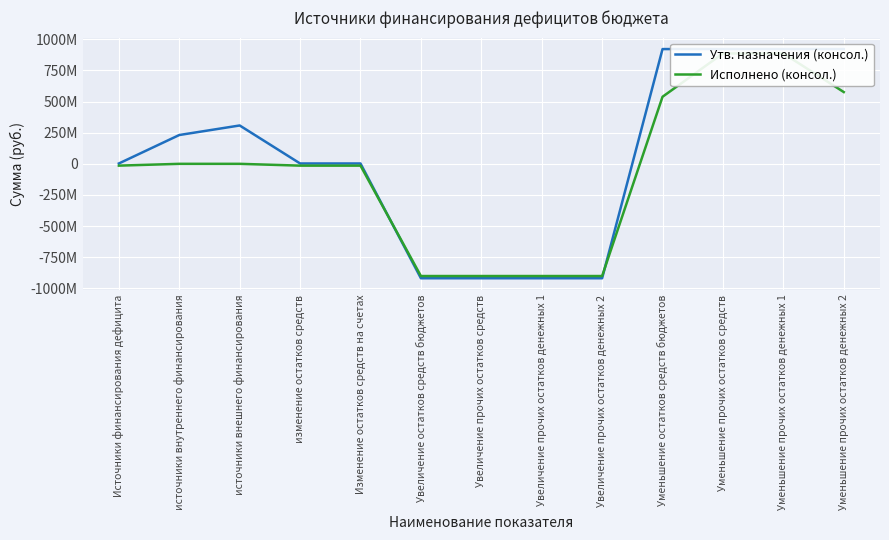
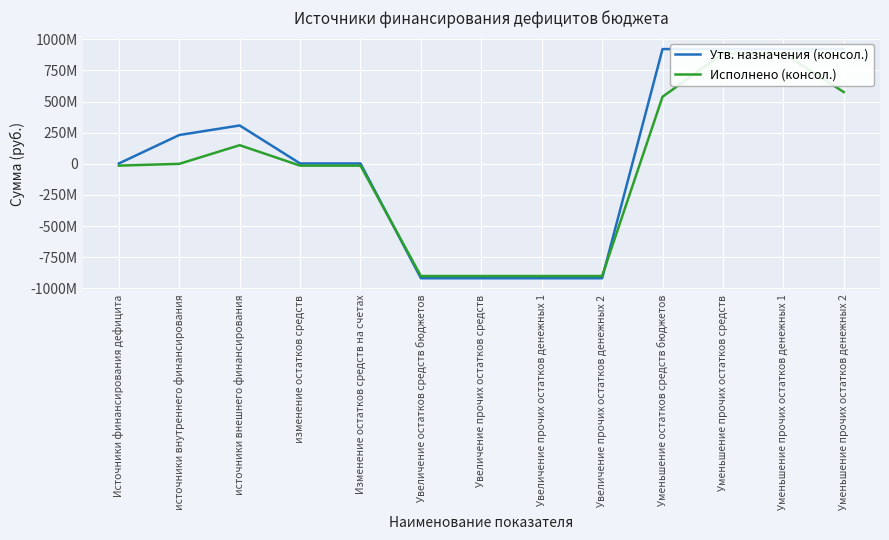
  {
    "Утв. назначения (консол.)": {
      "источники внутреннего финансирования": 230000000,
      "источники внешнего финансирования": 310000000,
      "Уменьшение остатков средств бюджетов": 920000000
    },
    "Исполнено (консол.)": {
      "источники внутреннего финансирования": 0,
-     "источники внешнего финансирования": 0,
+     "источники внешнего финансирования": 150000000,
      "Уменьшение остатков средств бюджетов": 540000000,
      "Уменьшение прочих остатков денежных 2": 580000000
    }
  }
